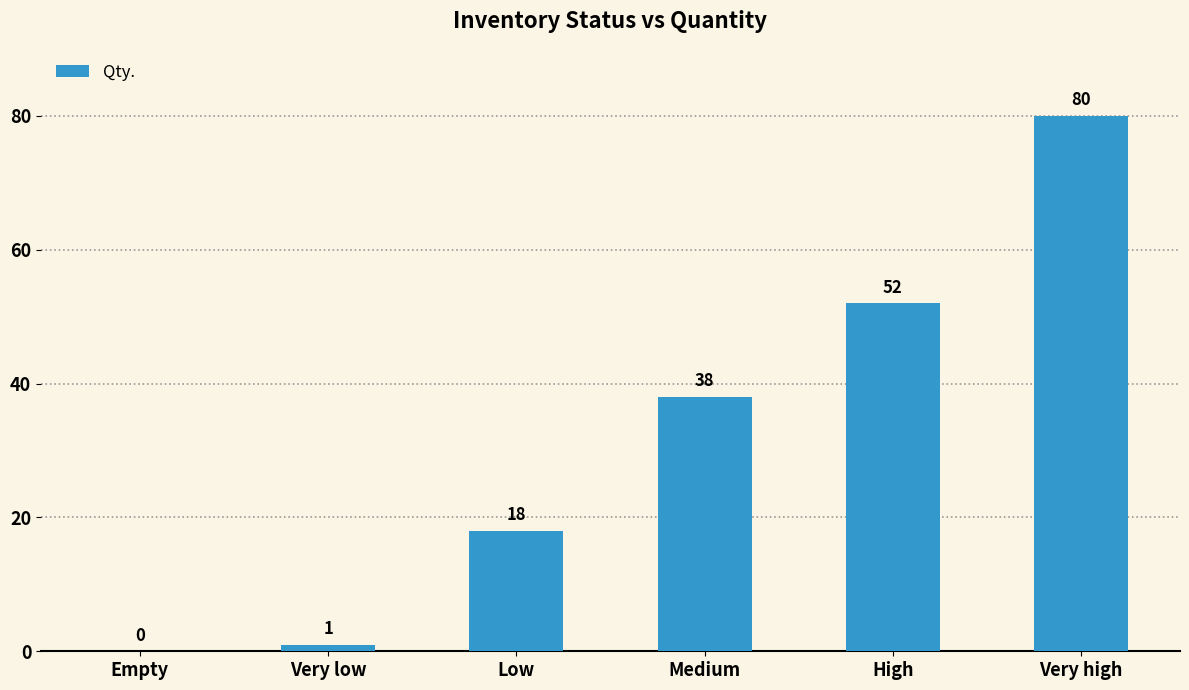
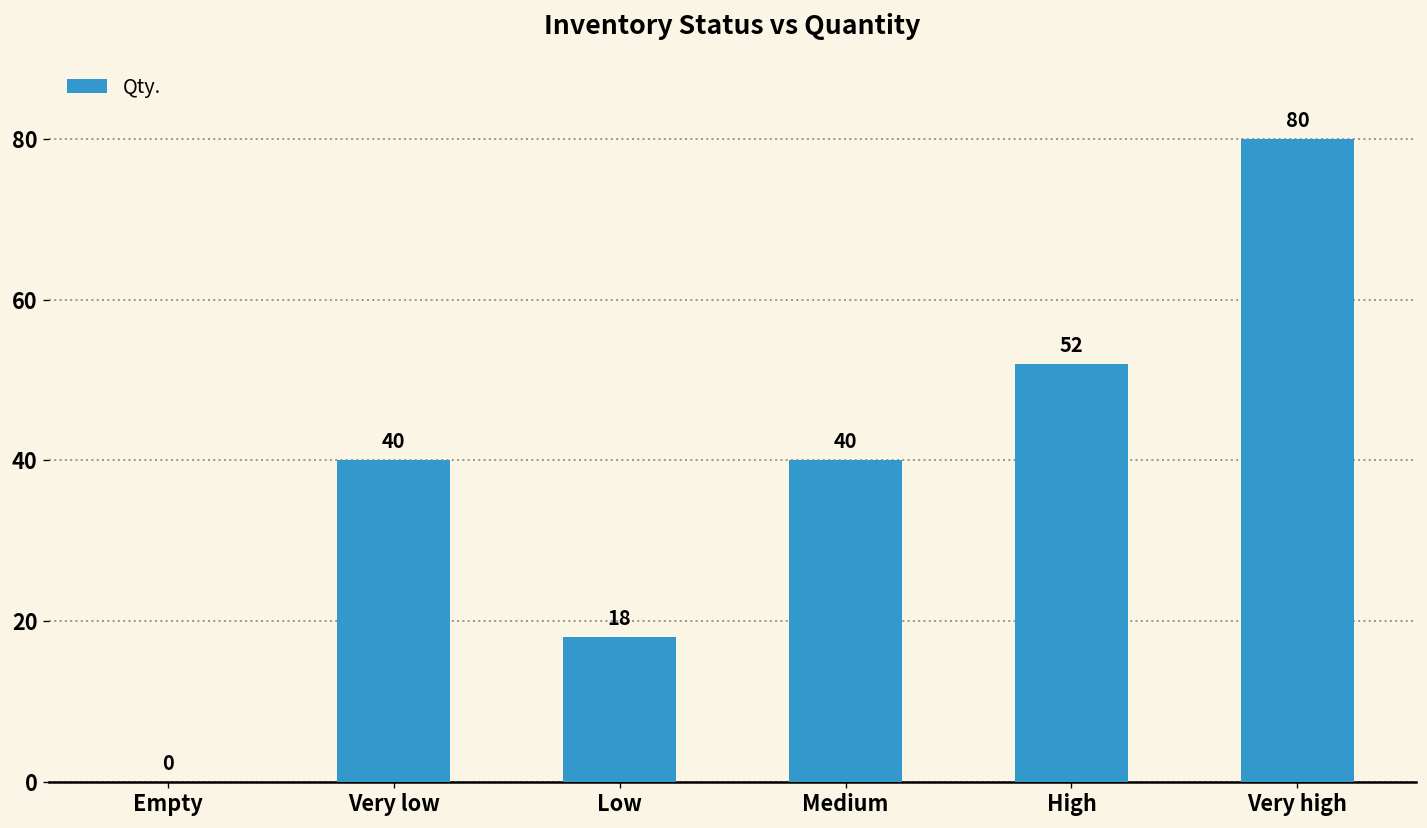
  {
    "Empty": 0,
-   "Very low": 1,
+   "Very low": 40,
    "Low": 18,
-   "Medium": 38,
+   "Medium": 40,
    "High": 52,
    "Very high": 80
  }
